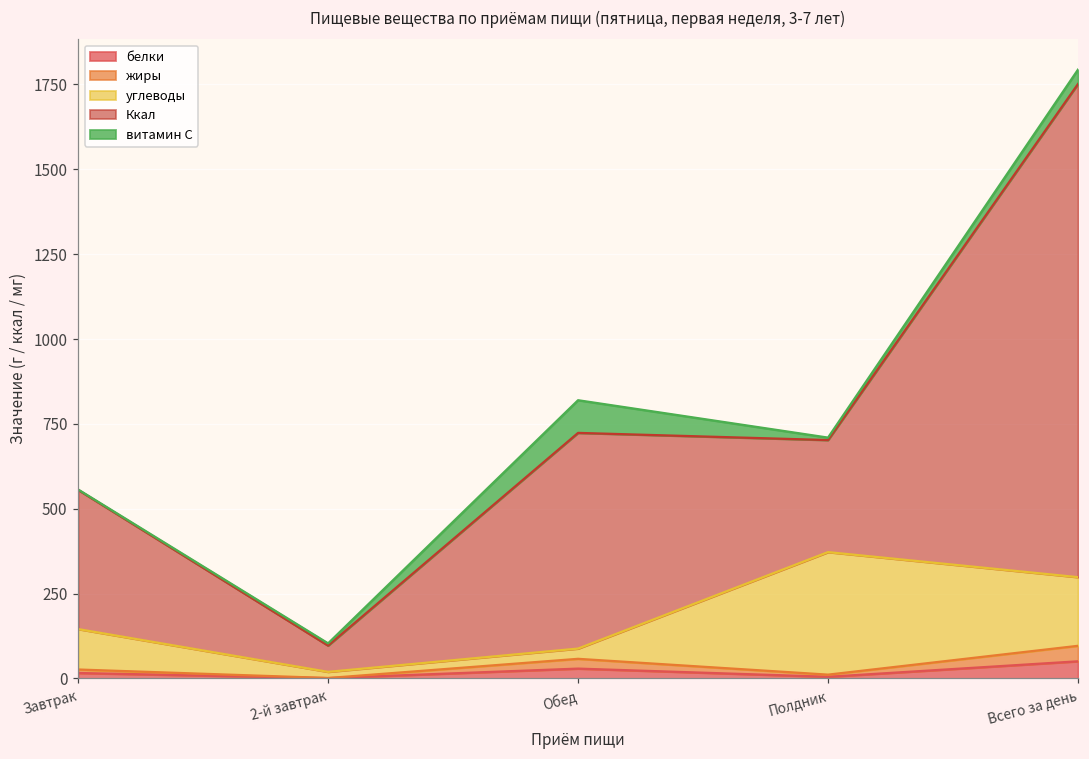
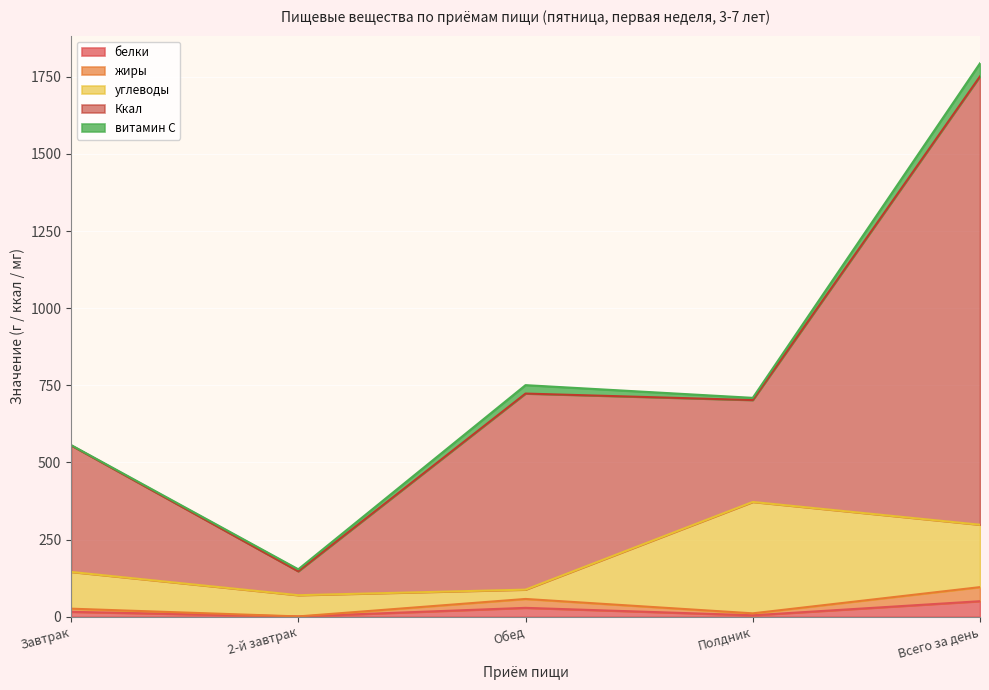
  {
    "углеводы": {
      "Завтрак": 120,
-     "2-й завтрак": 20,
+     "2-й завтрак": 70,
      "Обед": 30,
      "Полдник": 360,
      "Всего за день": 200
    },
    "витамин С": {
-     "Обед": 100,
+     "Обед": 30,
      "Всего за день": 40
    }
  }
